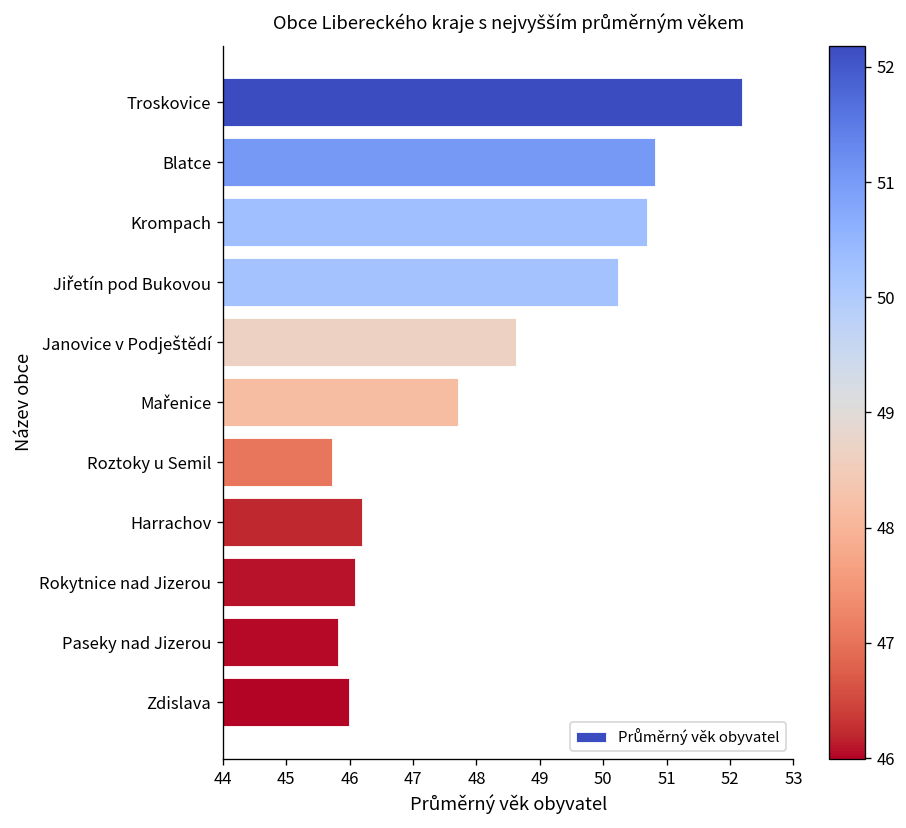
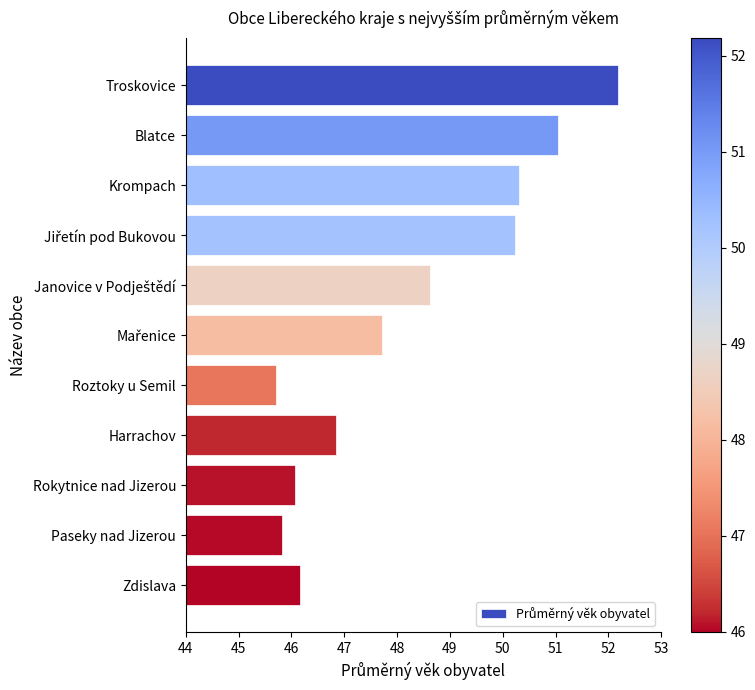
  {
    "Troskovice": 52.2,
-   "Blatce": 50.8,
-   "Krompach": 50.7,
+   "Blatce": 51.0,
+   "Krompach": 50.3,
    "Jiřetín pod Bukovou": 50.2,
    "Janovice v Podještědí": 48.6,
    "Mařenice": 47.7,
    "Roztoky u Semil": 45.7,
-   "Harrachov": 46.2,
+   "Harrachov": 46.8,
    "Rokytnice nad Jizerou": 46.1,
    "Paseky nad Jizerou": 45.8,
-   "Zdislava": 46.0
+   "Zdislava": 46.2
  }
